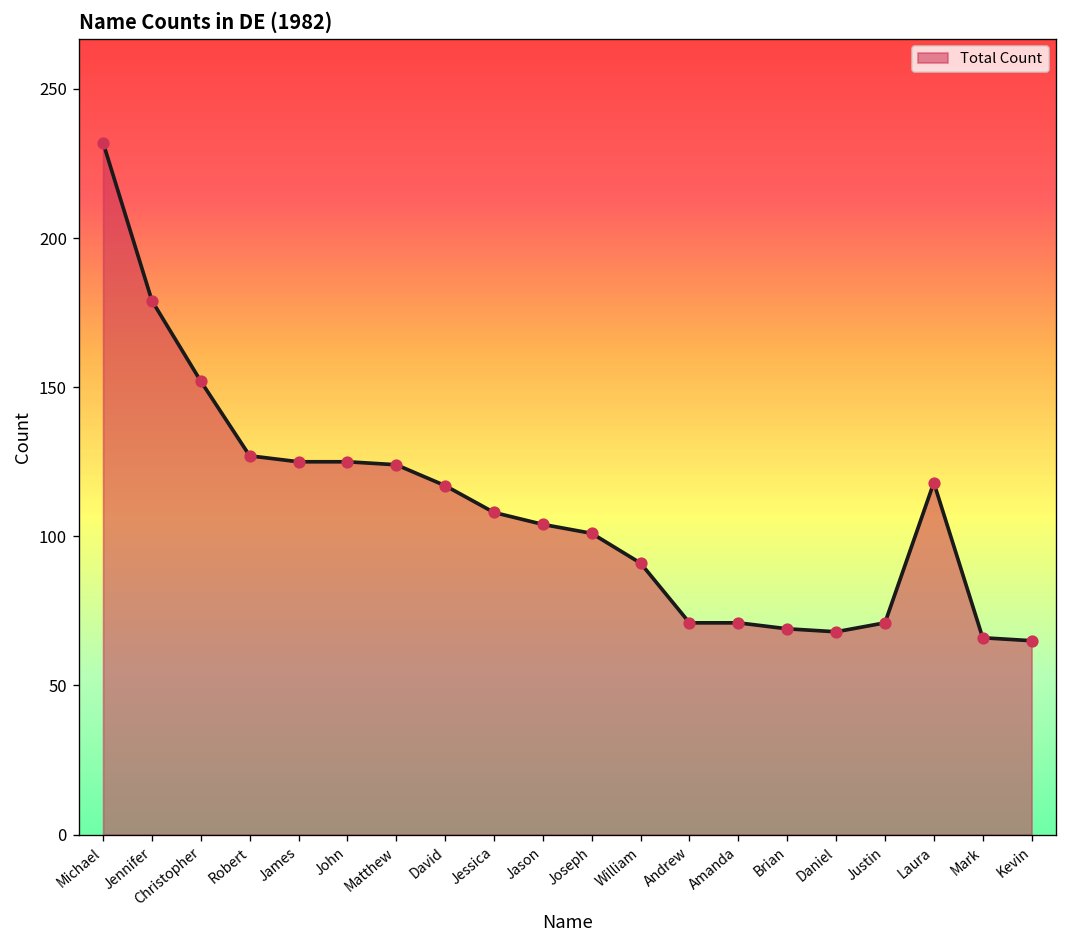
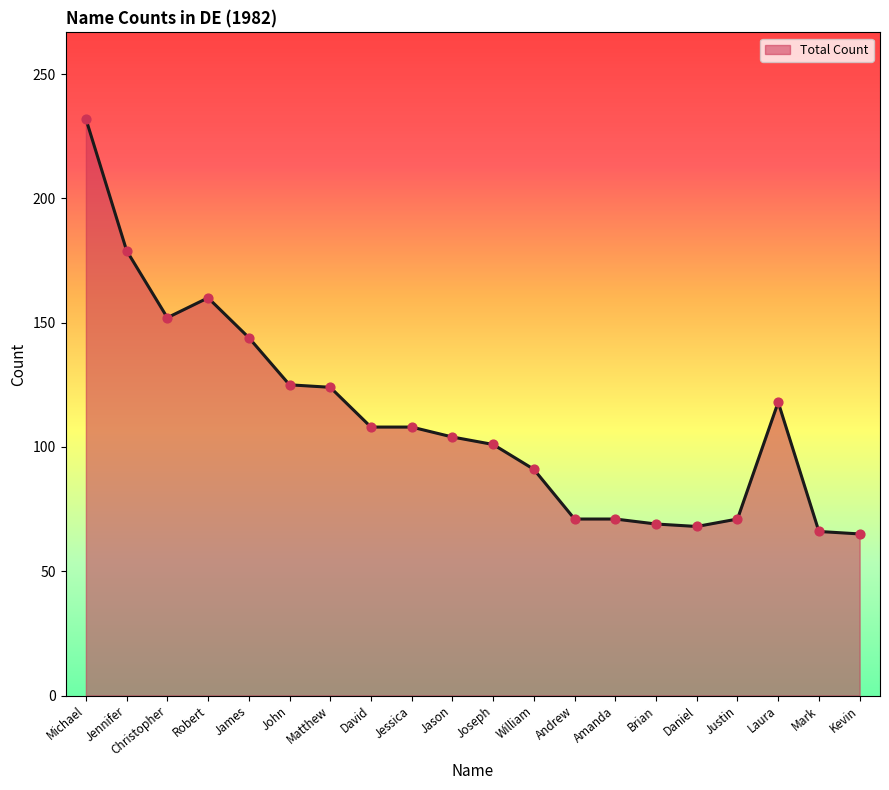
  {
    "Michael": 232,
    "Jennifer": 179,
    "Christopher": 152,
-   "Robert": 127,
-   "James": 125,
+   "Robert": 160,
+   "James": 144,
    "John": 125,
    "Matthew": 124,
-   "David": 117,
+   "David": 108,
    "Jessica": 108,
    "Jason": 104,
    "Joseph": 101,
    "William": 91,
    "Andrew": 71,
    "Amanda": 71,
    "Brian": 69,
    "Daniel": 68,
    "Justin": 71,
    "Laura": 118,
    "Mark": 66,
    "Kevin": 65
  }
